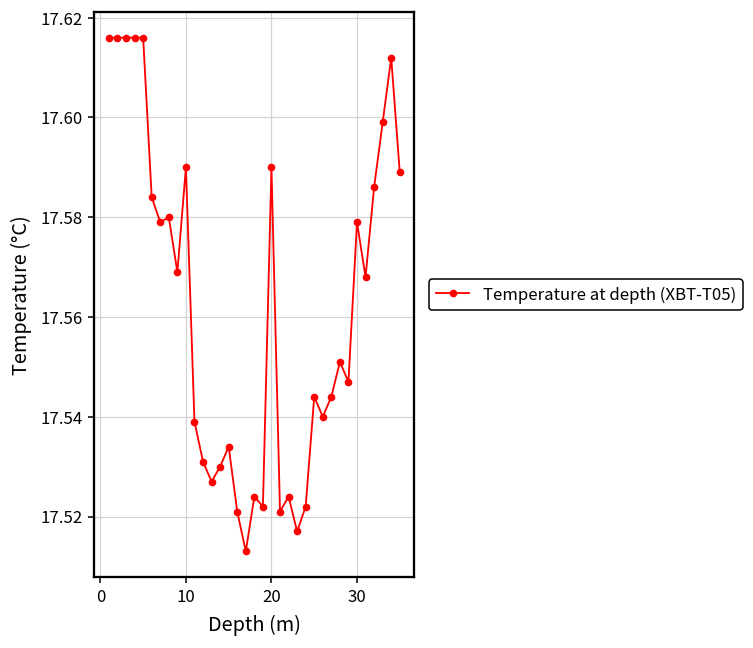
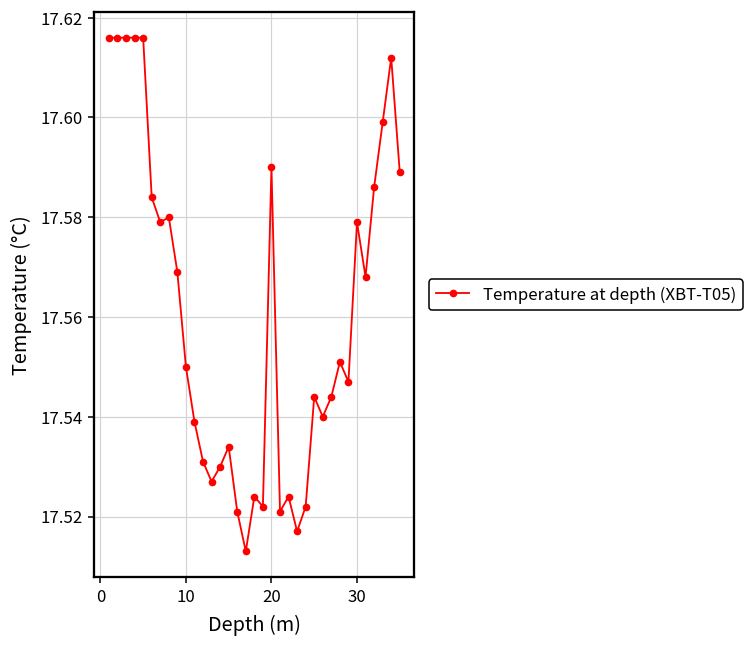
  {
-   "10": 17.59,
+   "10": 17.55,
    "20": 17.59,
    "30": 17.579
  }
